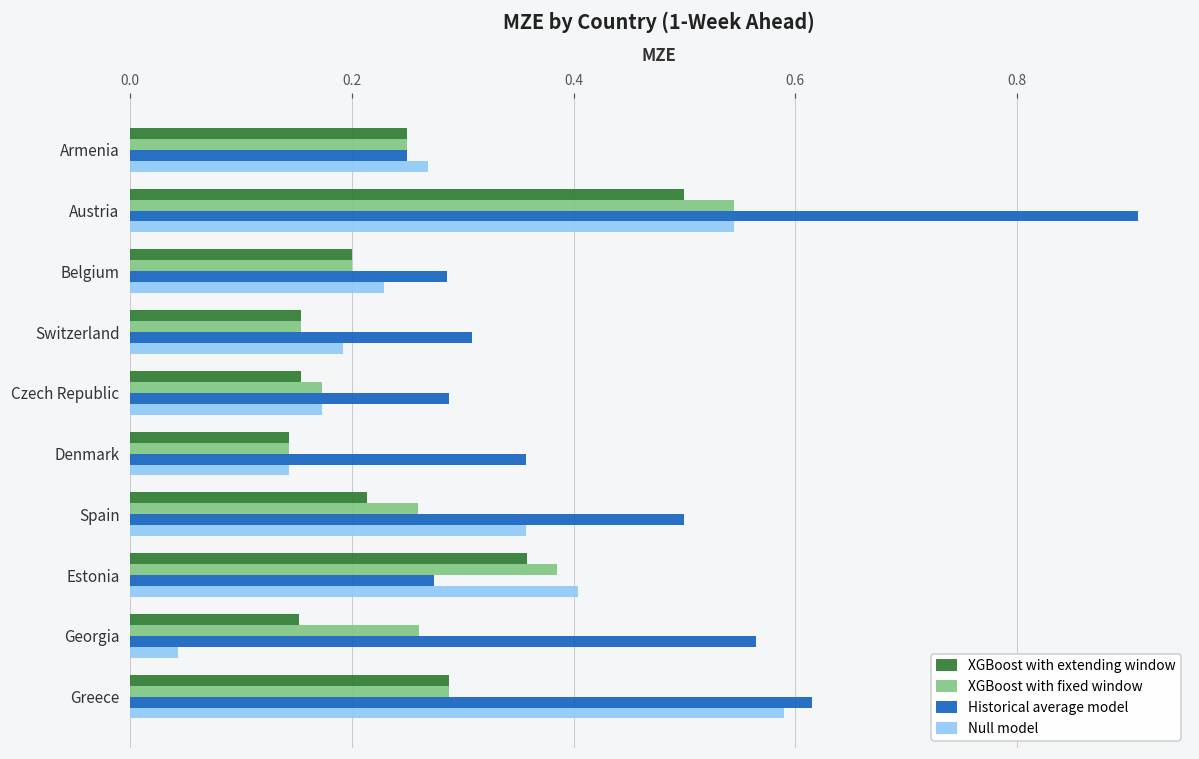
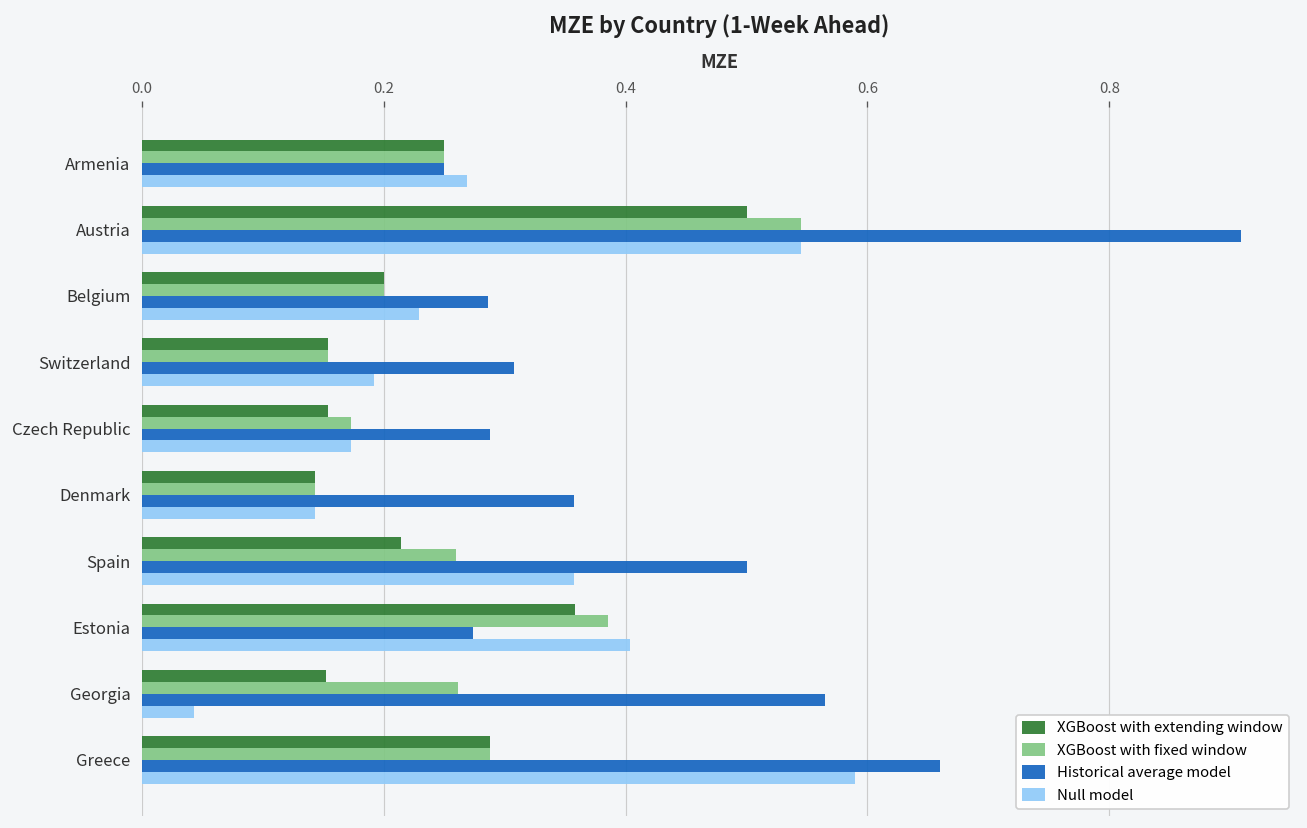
  {
    "XGBoost with extending window": {
      "Armenia": 0.250,
      "Austria": 0.500,
      "Belgium": 0.200,
      "Switzerland": 0.154,
      "Czech Republic": 0.154,
      "Denmark": 0.143,
      "Spain": 0.214,
      "Estonia": 0.358,
      "Georgia": 0.152,
      "Greece": 0.288
    },
    "XGBoost with fixed window": {
      "Armenia": 0.250,
      "Austria": 0.545,
      "Belgium": 0.200,
      "Switzerland": 0.154,
      "Czech Republic": 0.173,
      "Denmark": 0.143,
      "Spain": 0.260,
      "Estonia": 0.385,
      "Georgia": 0.261,
      "Greece": 0.288
    },
    "Historical average model": {
      "Armenia": 0.250,
      "Austria": 0.909,
      "Belgium": 0.286,
      "Switzerland": 0.308,
      "Czech Republic": 0.288,
      "Denmark": 0.357,
      "Spain": 0.500,
      "Estonia": 0.274,
      "Georgia": 0.565,
-     "Greece": 0.615
+     "Greece": 0.660
    },
    "Null model": {
      "Armenia": 0.269,
      "Austria": 0.545,
      "Belgium": 0.229,
      "Switzerland": 0.192,
      "Czech Republic": 0.173,
      "Denmark": 0.143,
      "Spain": 0.357,
      "Estonia": 0.404,
      "Georgia": 0.043,
      "Greece": 0.590
    }
  }
